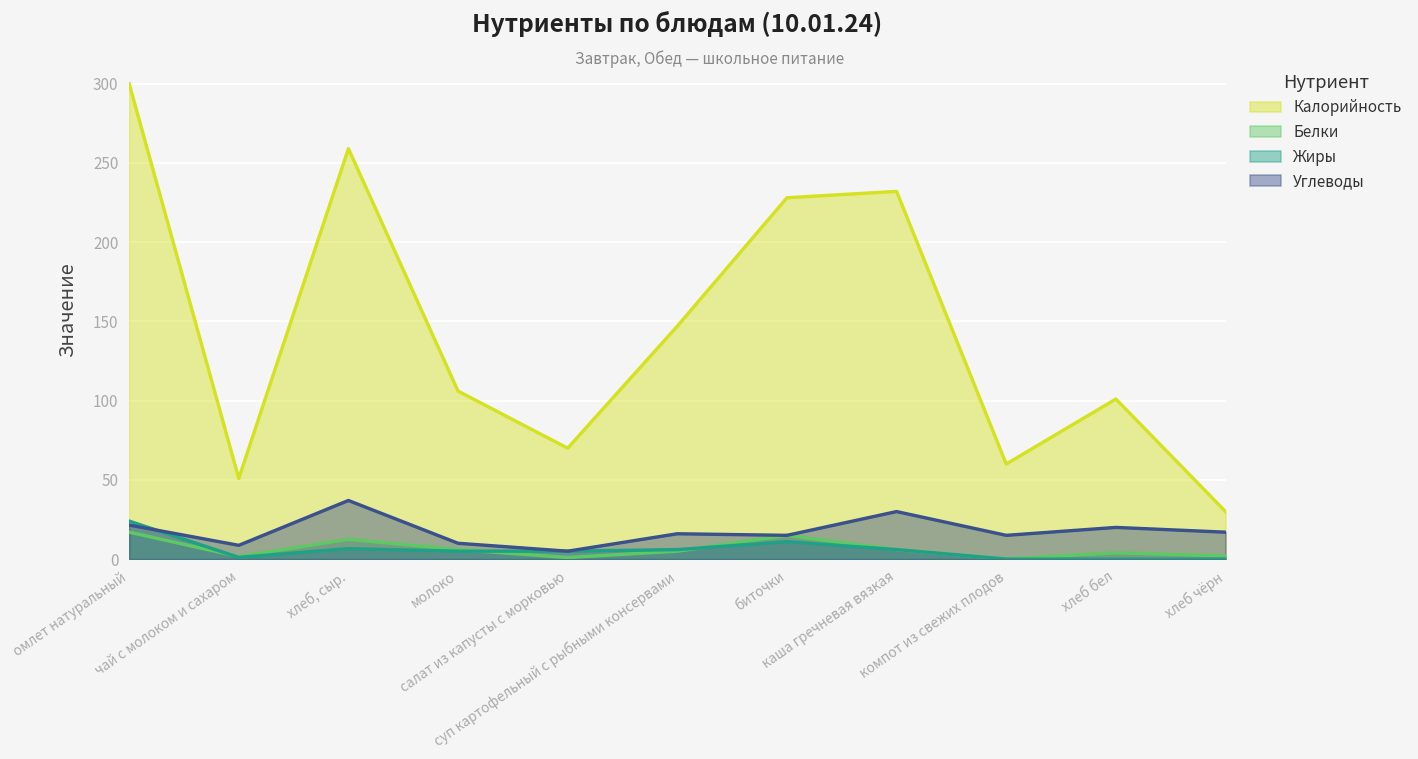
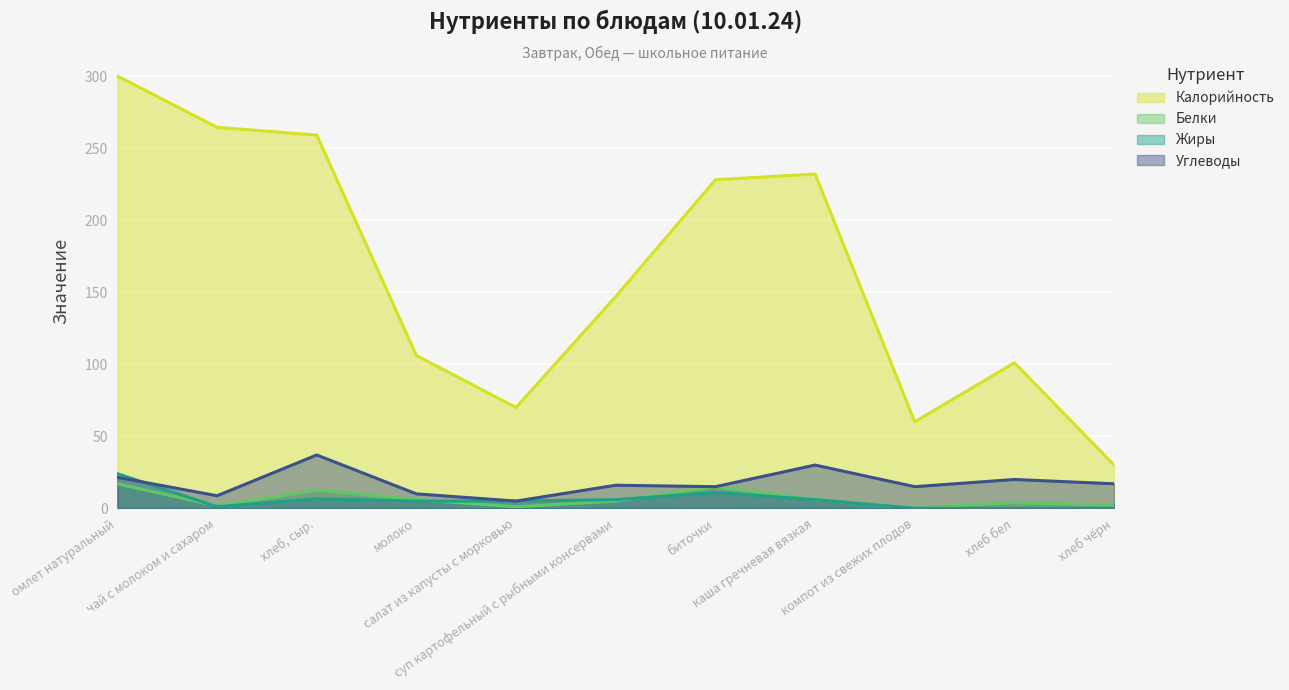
  {
    "Калорийность": {
      "омлет натуральный": 300,
-     "чай с молоком и сахаром": 51,
+     "чай с молоком и сахаром": 264,
      "хлеб, сыр.": 259,
      "молоко": 106,
      "салат из капусты с морковью": 70,
      "суп картофельный с рыбными консервами": 147,
      "биточки": 228,
      "каша гречневая вязкая": 232,
      "компот из свежих плодов": 60,
      "хлеб бел": 101,
      "хлеб чёрн": 30
    }
  }
